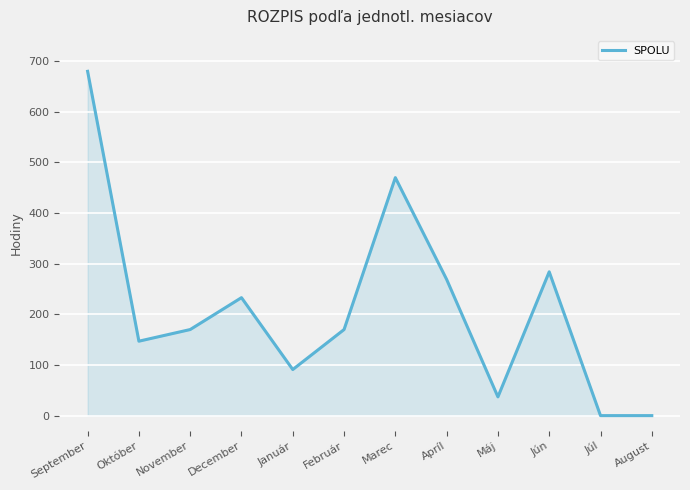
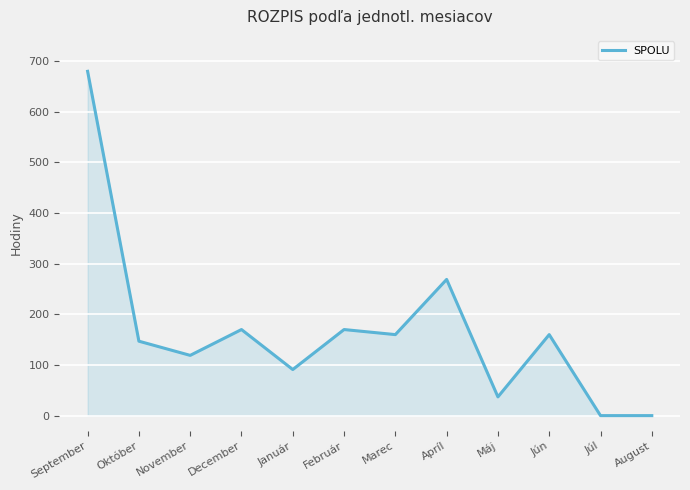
  {
    "September": 680,
    "Október": 150,
-   "November": 170,
-   "December": 230,
+   "November": 120,
+   "December": 170,
    "Január": 90,
    "Február": 170,
-   "Marec": 470,
+   "Marec": 160,
    "Apríl": 270,
    "Máj": 40,
-   "Jún": 280,
+   "Jún": 160,
    "Júl": 0,
    "August": 0
  }
